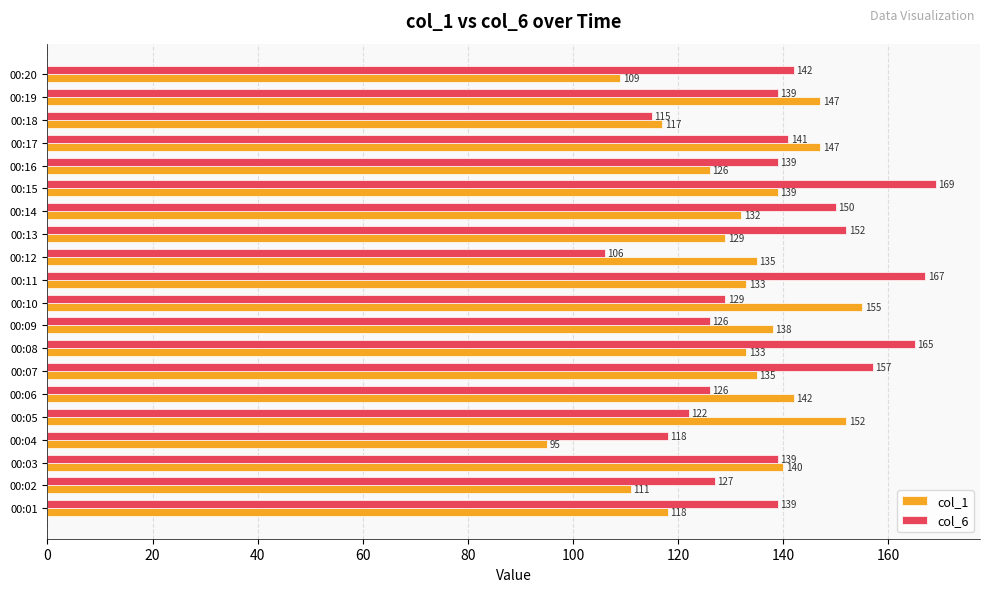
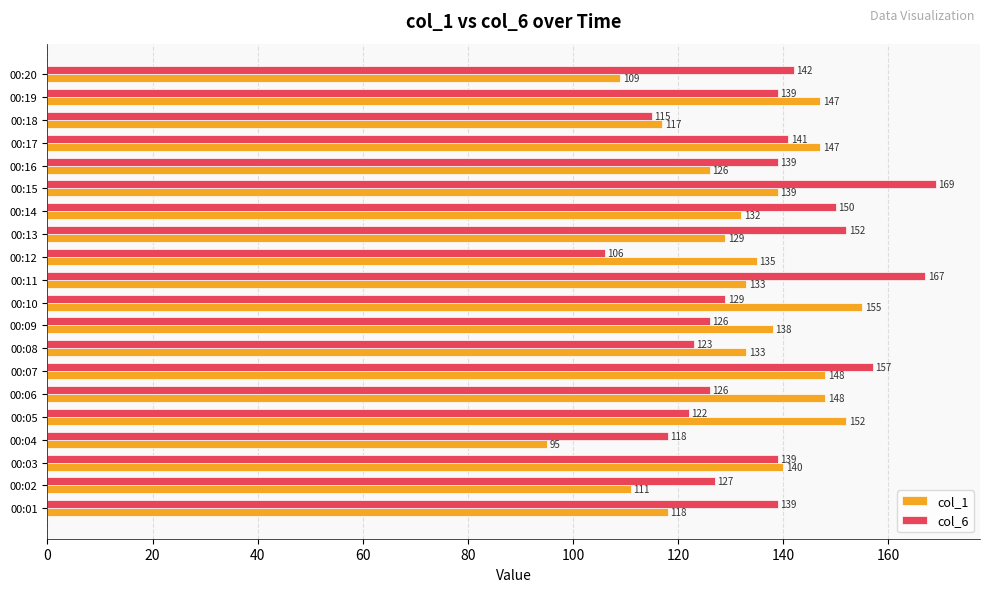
  {
    "col_1": {
      "00:20": 109,
      "00:19": 147,
      "00:18": 117,
      "00:17": 147,
      "00:16": 126,
      "00:15": 139,
      "00:14": 132,
      "00:13": 129,
      "00:12": 135,
      "00:11": 133,
      "00:10": 155,
      "00:09": 138,
      "00:08": 133,
-     "00:07": 135,
-     "00:06": 142,
+     "00:07": 148,
+     "00:06": 148,
      "00:05": 152,
      "00:04": 95,
      "00:03": 140,
      "00:02": 111,
      "00:01": 118
    },
    "col_6": {
      "00:20": 142,
      "00:19": 139,
      "00:18": 115,
      "00:17": 141,
      "00:16": 139,
      "00:15": 169,
      "00:14": 150,
      "00:13": 152,
      "00:12": 106,
      "00:11": 167,
      "00:10": 129,
      "00:09": 126,
-     "00:08": 165,
+     "00:08": 123,
      "00:07": 157,
      "00:06": 126,
      "00:05": 122,
      "00:04": 118,
      "00:03": 139,
      "00:02": 127,
      "00:01": 139
    }
  }
